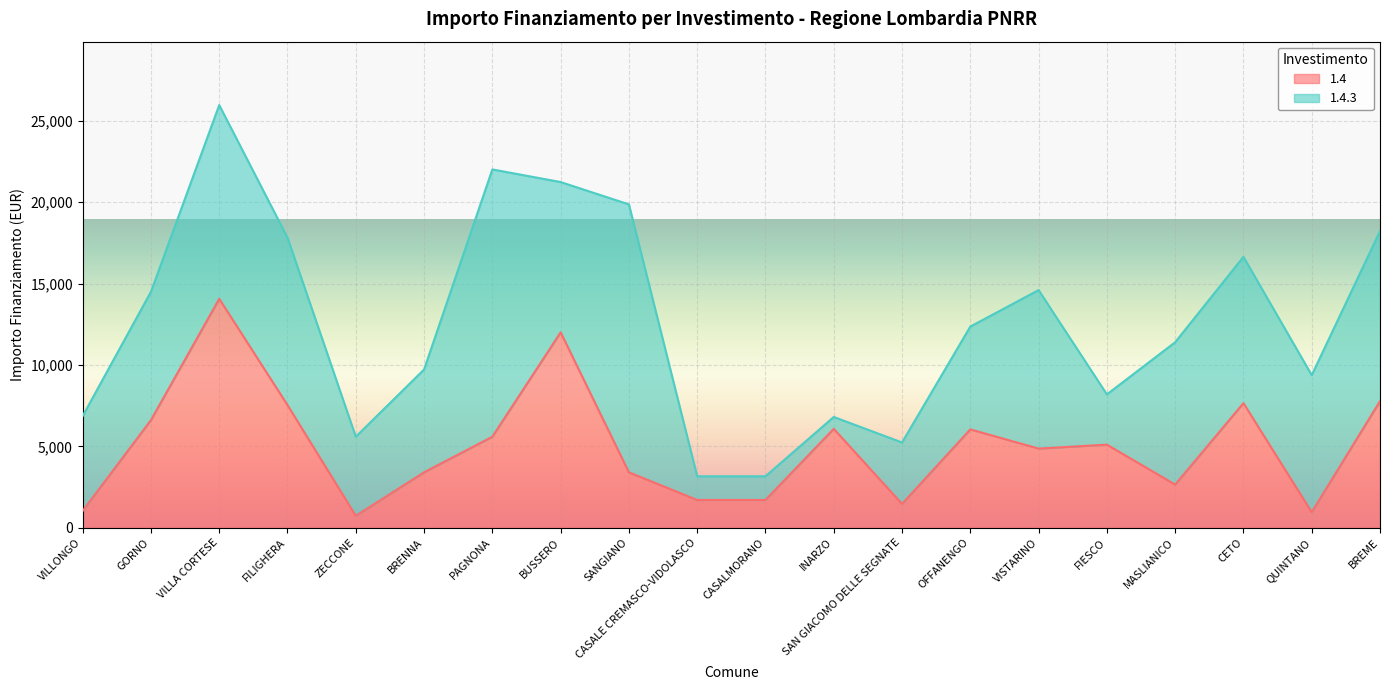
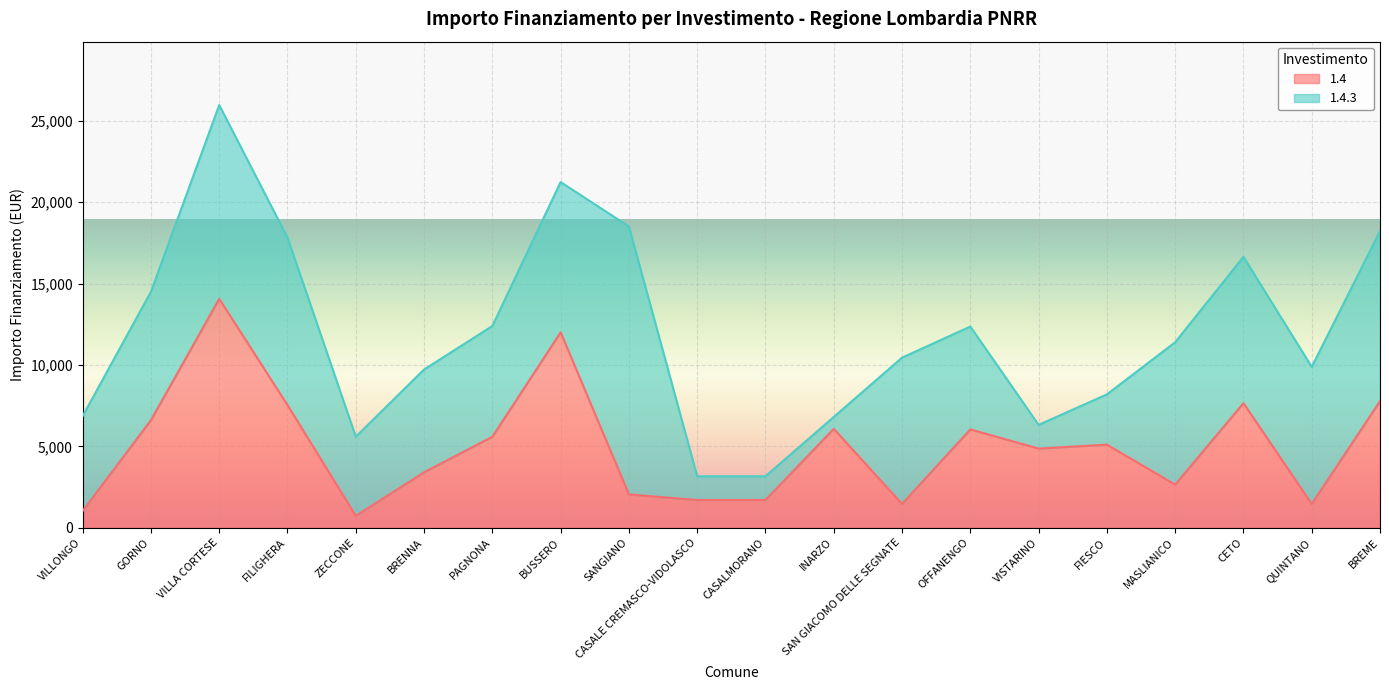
  {
    "1.4": {
      "VILLONGO": "1,000",
      "GORNO": "6,600",
      "VILLA CORTESE": "14,100",
      "FILIGHERA": "7,500",
      "ZECCONE": "700",
      "BRENNA": "3,400",
      "PAGNONA": "5,600",
      "BUSSERO": "12,000",
-     "SANGIANO": "3,400",
+     "SANGIANO": "2,000",
      "CASALE CREMASCO-VIDOLASCO": "1,700",
      "CASALMORANO": "1,700",
      "INARZO": "6,100",
      "SAN GIACOMO DELLE SEGNATE": "1,500",
      "OFFANENGO": "6,000",
      "VISTARINO": "4,900",
      "FIESCO": "5,100",
      "MASLIANICO": "2,600",
      "CETO": "7,700",
-     "QUINTANO": "1,000",
+     "QUINTANO": "1,500",
      "BREME": "7,800"
    },
    "1.4.3": {
      "VILLONGO": "5,800",
      "GORNO": "7,900",
      "VILLA CORTESE": "11,900",
      "FILIGHERA": "10,300",
      "ZECCONE": "4,900",
      "BRENNA": "6,300",
-     "PAGNONA": "16,400",
+     "PAGNONA": "6,800",
      "BUSSERO": "9,200",
      "SANGIANO": "16,500",
      "CASALE CREMASCO-VIDOLASCO": "1,500",
      "CASALMORANO": "1,500",
      "INARZO": "700",
-     "SAN GIACOMO DELLE SEGNATE": "3,800",
+     "SAN GIACOMO DELLE SEGNATE": "9,000",
      "OFFANENGO": "6,300",
-     "VISTARINO": "9,700",
+     "VISTARINO": "1,500",
      "FIESCO": "3,100",
      "MASLIANICO": "8,700",
      "CETO": "9,000",
      "QUINTANO": "8,400",
      "BREME": "10,400"
    }
  }
